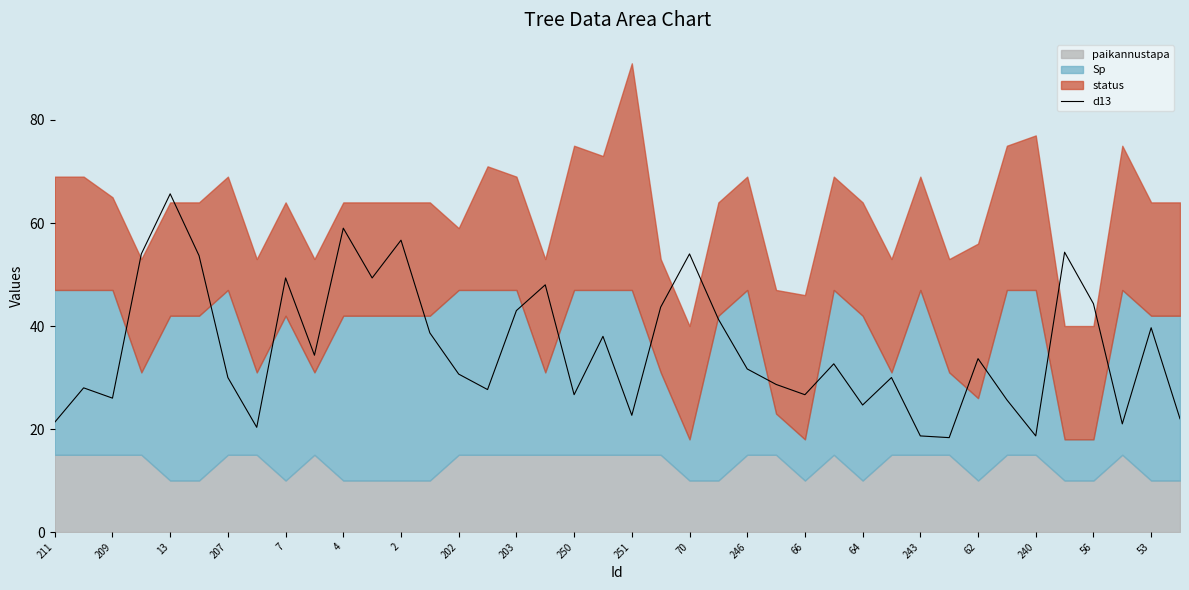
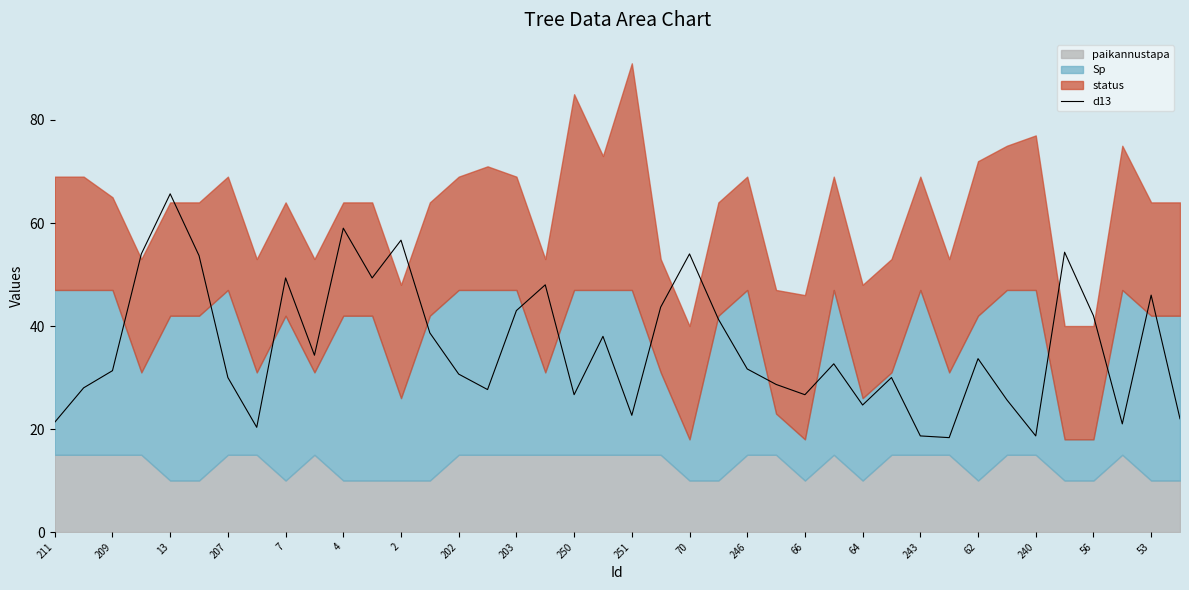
  {
    "d13": {
      "211": 21,
-     "209": 26,
+     "209": 31,
      "207": 30,
      "4": 59,
      "2": 57,
      "202": 31,
      "203": 43,
      "250": 27,
      "251": 23,
      "70": 54,
      "246": 32,
      "66": 27,
      "64": 25,
      "243": 19,
      "62": 34,
      "240": 19,
-     "56": 44,
-     "53": 40
+     "56": 42,
+     "53": 46
    },
    "paikannustapa": {
      "211": 15,
      "209": 15,
      "207": 15,
      "4": 10,
      "2": 10,
      "202": 15,
      "203": 15,
      "250": 15,
      "251": 15,
      "70": 10,
      "246": 15,
      "66": 10,
      "64": 10,
      "243": 15,
      "62": 10,
      "240": 15,
      "56": 10,
      "53": 10
    },
    "Sp": {
      "211": 32,
      "209": 32,
      "207": 32,
      "4": 32,
-     "2": 32,
+     "2": 16,
      "202": 32,
      "203": 32,
      "250": 32,
      "251": 32,
      "70": 8,
      "246": 32,
      "66": 8,
-     "64": 32,
+     "64": 16,
      "243": 32,
-     "62": 16,
+     "62": 32,
      "240": 32,
      "56": 8,
      "53": 32
    },
    "status": {
      "211": 22,
      "209": 18,
      "207": 22,
      "4": 22,
      "2": 22,
-     "202": 12,
+     "202": 22,
      "203": 22,
-     "250": 28,
+     "250": 38,
      "251": 44,
      "70": 22,
      "246": 22,
      "66": 28,
      "64": 22,
      "243": 22,
      "62": 30,
      "240": 30,
      "56": 22,
      "53": 22
    }
  }
